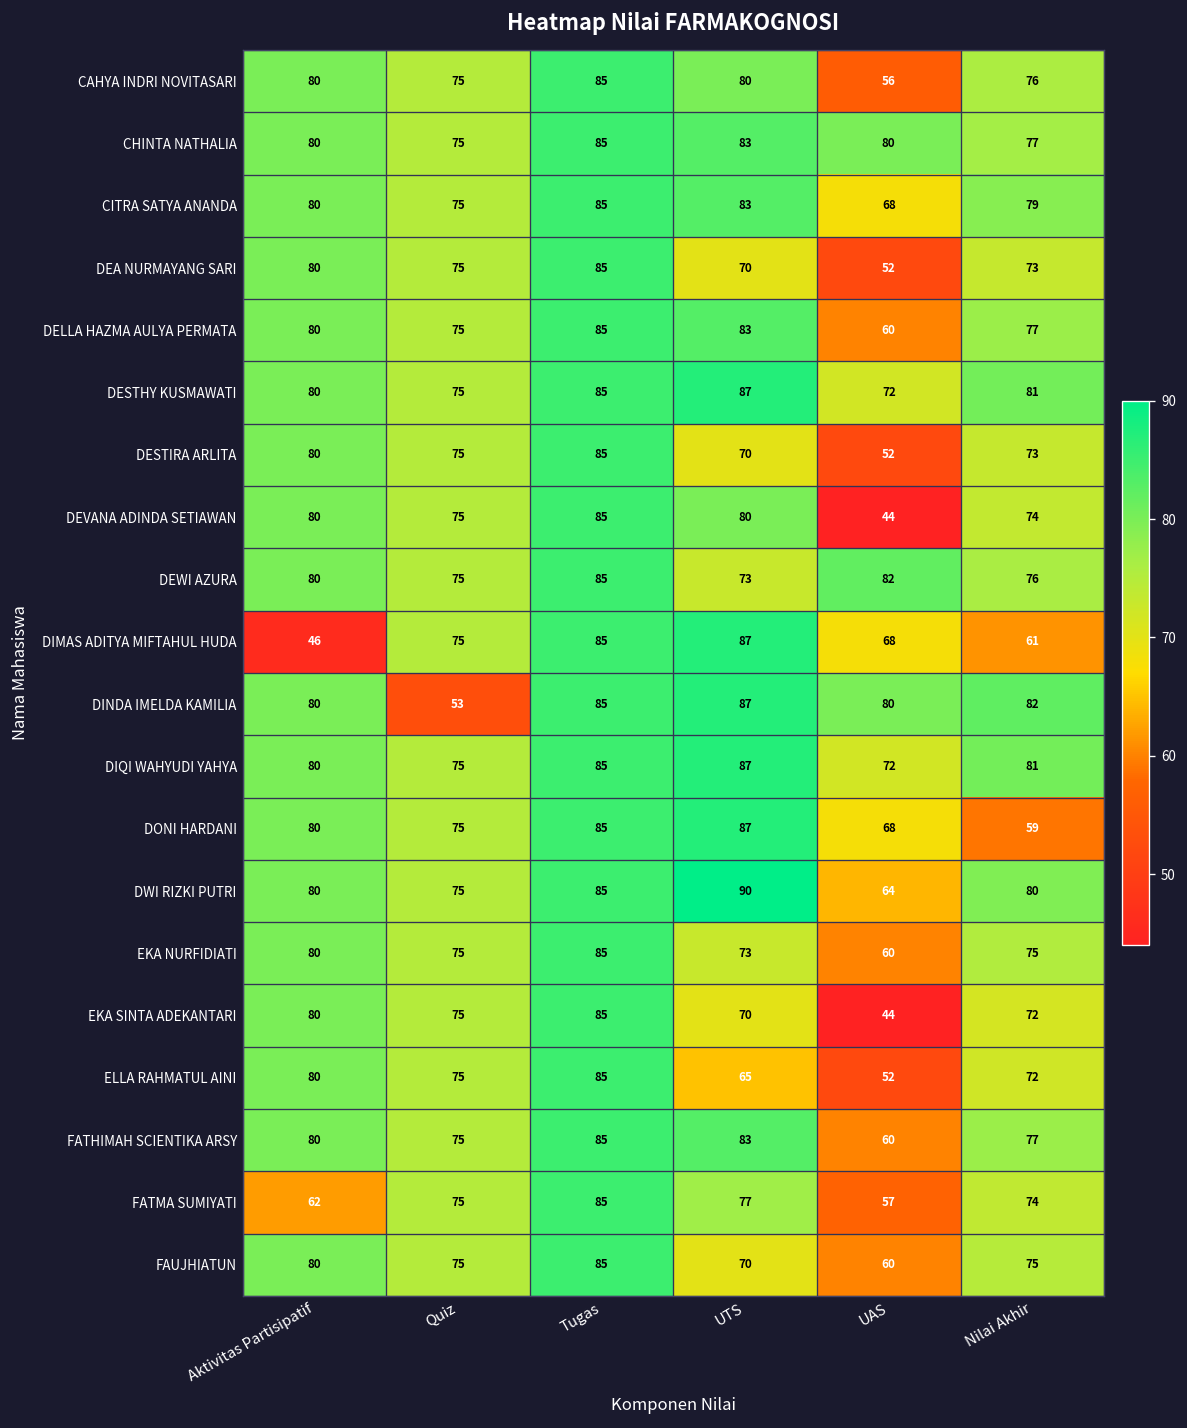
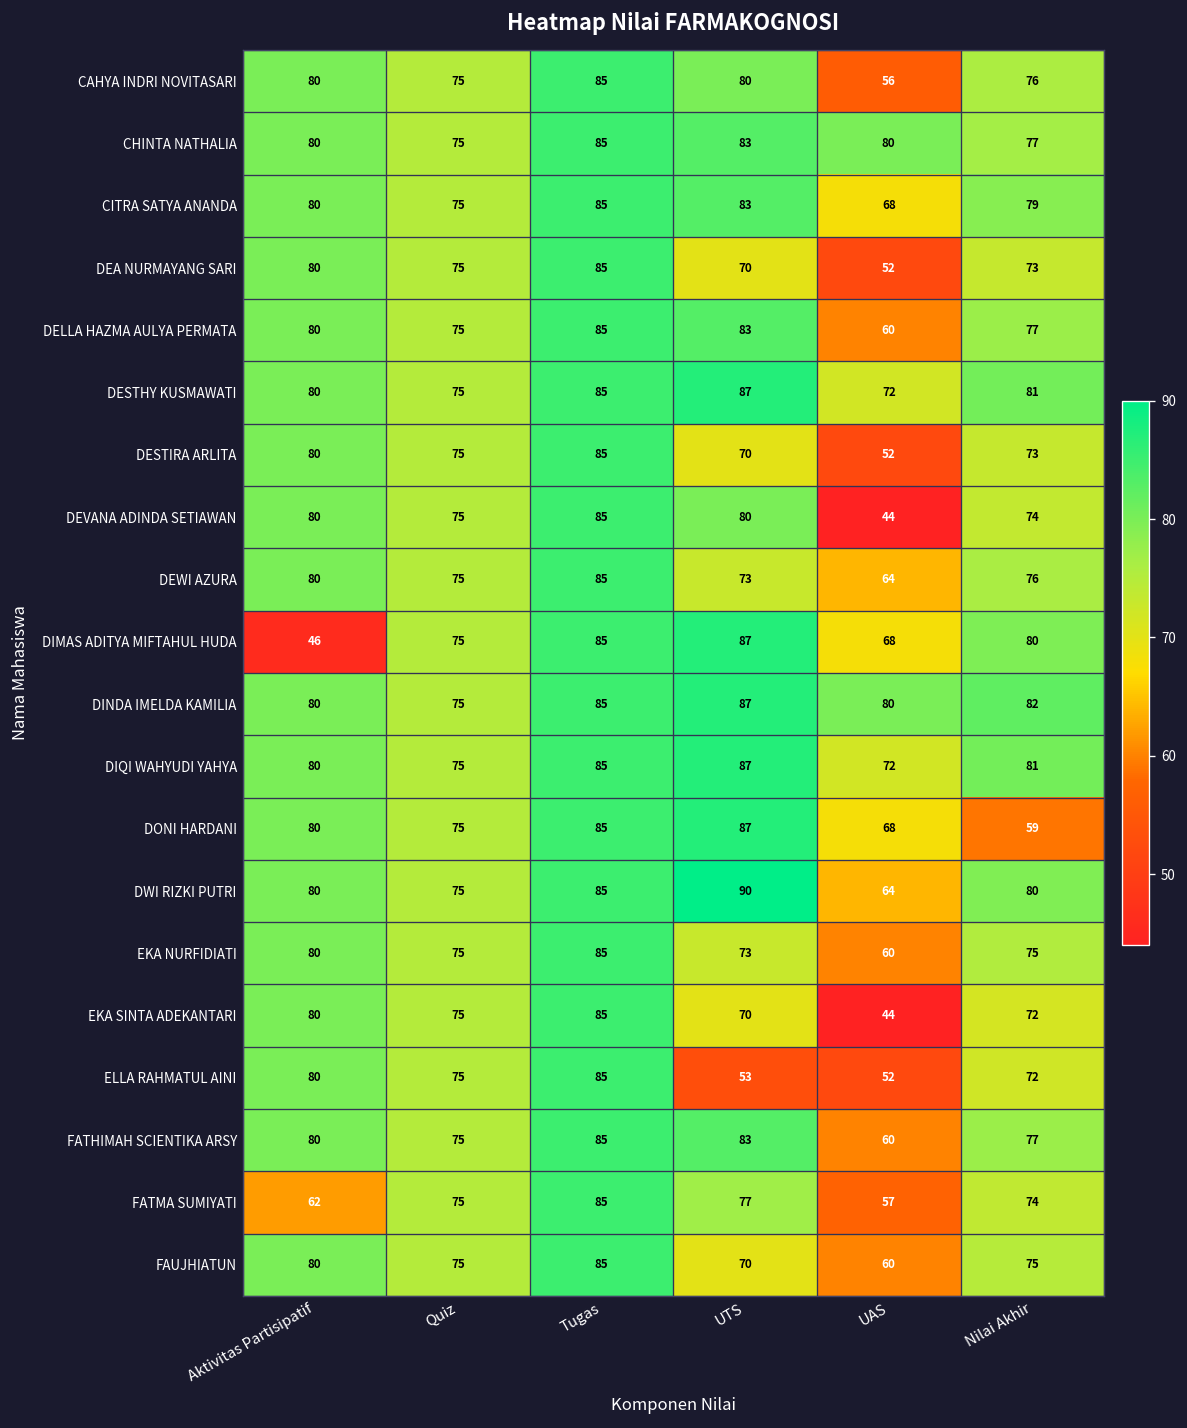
  {
    "CAHYA INDRI NOVITASARI": {
      "Aktivitas Partisipatif": 80,
      "Quiz": 75,
      "Tugas": 85,
      "UTS": 80,
      "UAS": 56,
      "Nilai Akhir": 76
    },
    "CHINTA NATHALIA": {
      "Aktivitas Partisipatif": 80,
      "Quiz": 75,
      "Tugas": 85,
      "UTS": 83,
      "UAS": 80,
      "Nilai Akhir": 77
    },
    "CITRA SATYA ANANDA": {
      "Aktivitas Partisipatif": 80,
      "Quiz": 75,
      "Tugas": 85,
      "UTS": 83,
      "UAS": 68,
      "Nilai Akhir": 79
    },
    "DEA NURMAYANG SARI": {
      "Aktivitas Partisipatif": 80,
      "Quiz": 75,
      "Tugas": 85,
      "UTS": 70,
      "UAS": 52,
      "Nilai Akhir": 73
    },
    "DELLA HAZMA AULYA PERMATA": {
      "Aktivitas Partisipatif": 80,
      "Quiz": 75,
      "Tugas": 85,
      "UTS": 83,
      "UAS": 60,
      "Nilai Akhir": 77
    },
    "DESTHY KUSMAWATI": {
      "Aktivitas Partisipatif": 80,
      "Quiz": 75,
      "Tugas": 85,
      "UTS": 87,
      "UAS": 72,
      "Nilai Akhir": 81
    },
    "DESTIRA ARLITA": {
      "Aktivitas Partisipatif": 80,
      "Quiz": 75,
      "Tugas": 85,
      "UTS": 70,
      "UAS": 52,
      "Nilai Akhir": 73
    },
    "DEVANA ADINDA SETIAWAN": {
      "Aktivitas Partisipatif": 80,
      "Quiz": 75,
      "Tugas": 85,
      "UTS": 80,
      "UAS": 44,
      "Nilai Akhir": 74
    },
    "DEWI AZURA": {
      "Aktivitas Partisipatif": 80,
      "Quiz": 75,
      "Tugas": 85,
      "UTS": 73,
-     "UAS": 82,
+     "UAS": 64,
      "Nilai Akhir": 76
    },
    "DIMAS ADITYA MIFTAHUL HUDA": {
      "Aktivitas Partisipatif": 46,
      "Quiz": 75,
      "Tugas": 85,
      "UTS": 87,
      "UAS": 68,
-     "Nilai Akhir": 61
+     "Nilai Akhir": 80
    },
    "DINDA IMELDA KAMILIA": {
      "Aktivitas Partisipatif": 80,
-     "Quiz": 53,
+     "Quiz": 75,
      "Tugas": 85,
      "UTS": 87,
      "UAS": 80,
      "Nilai Akhir": 82
    },
    "DIQI WAHYUDI YAHYA": {
      "Aktivitas Partisipatif": 80,
      "Quiz": 75,
      "Tugas": 85,
      "UTS": 87,
      "UAS": 72,
      "Nilai Akhir": 81
    },
    "DONI HARDANI": {
      "Aktivitas Partisipatif": 80,
      "Quiz": 75,
      "Tugas": 85,
      "UTS": 87,
      "UAS": 68,
      "Nilai Akhir": 59
    },
    "DWI RIZKI PUTRI": {
      "Aktivitas Partisipatif": 80,
      "Quiz": 75,
      "Tugas": 85,
      "UTS": 90,
      "UAS": 64,
      "Nilai Akhir": 80
    },
    "EKA NURFIDIATI": {
      "Aktivitas Partisipatif": 80,
      "Quiz": 75,
      "Tugas": 85,
      "UTS": 73,
      "UAS": 60,
      "Nilai Akhir": 75
    },
    "EKA SINTA ADEKANTARI": {
      "Aktivitas Partisipatif": 80,
      "Quiz": 75,
      "Tugas": 85,
      "UTS": 70,
      "UAS": 44,
      "Nilai Akhir": 72
    },
    "ELLA RAHMATUL AINI": {
      "Aktivitas Partisipatif": 80,
      "Quiz": 75,
      "Tugas": 85,
-     "UTS": 65,
+     "UTS": 53,
      "UAS": 52,
      "Nilai Akhir": 72
    },
    "FATHIMAH SCIENTIKA ARSY": {
      "Aktivitas Partisipatif": 80,
      "Quiz": 75,
      "Tugas": 85,
      "UTS": 83,
      "UAS": 60,
      "Nilai Akhir": 77
    },
    "FATMA SUMIYATI": {
      "Aktivitas Partisipatif": 62,
      "Quiz": 75,
      "Tugas": 85,
      "UTS": 77,
      "UAS": 57,
      "Nilai Akhir": 74
    },
    "FAUJHIATUN": {
      "Aktivitas Partisipatif": 80,
      "Quiz": 75,
      "Tugas": 85,
      "UTS": 70,
      "UAS": 60,
      "Nilai Akhir": 75
    }
  }
